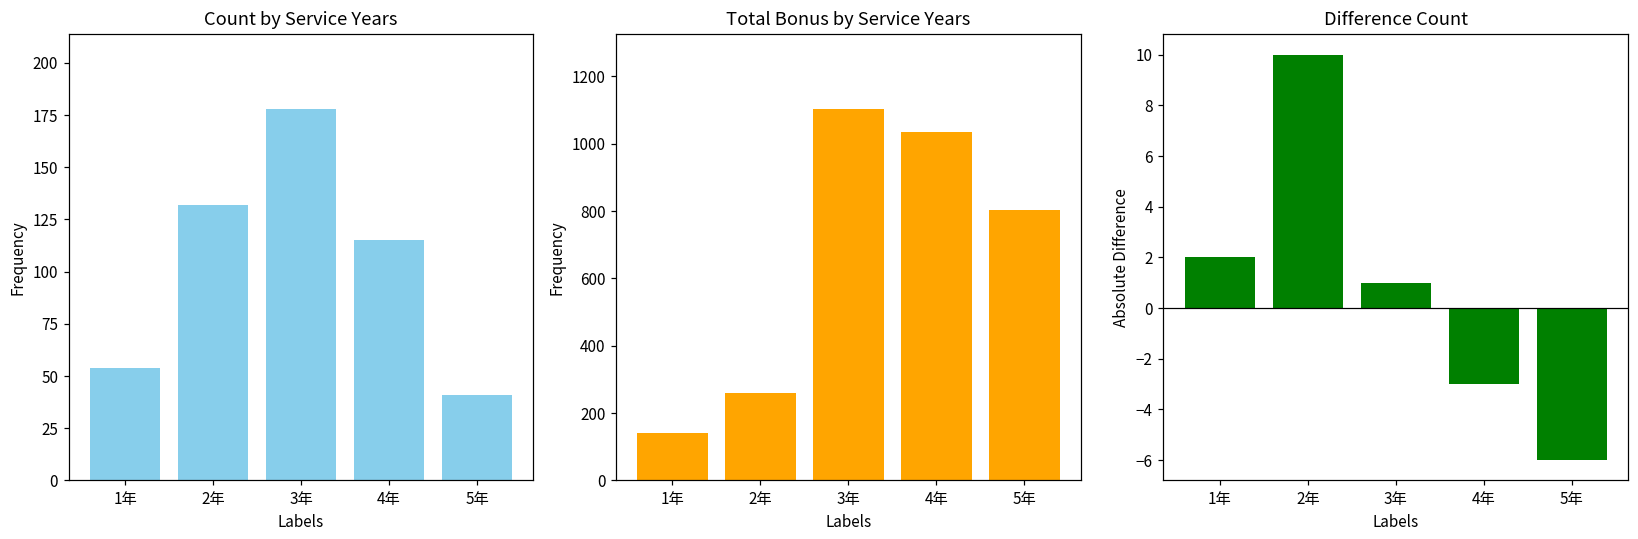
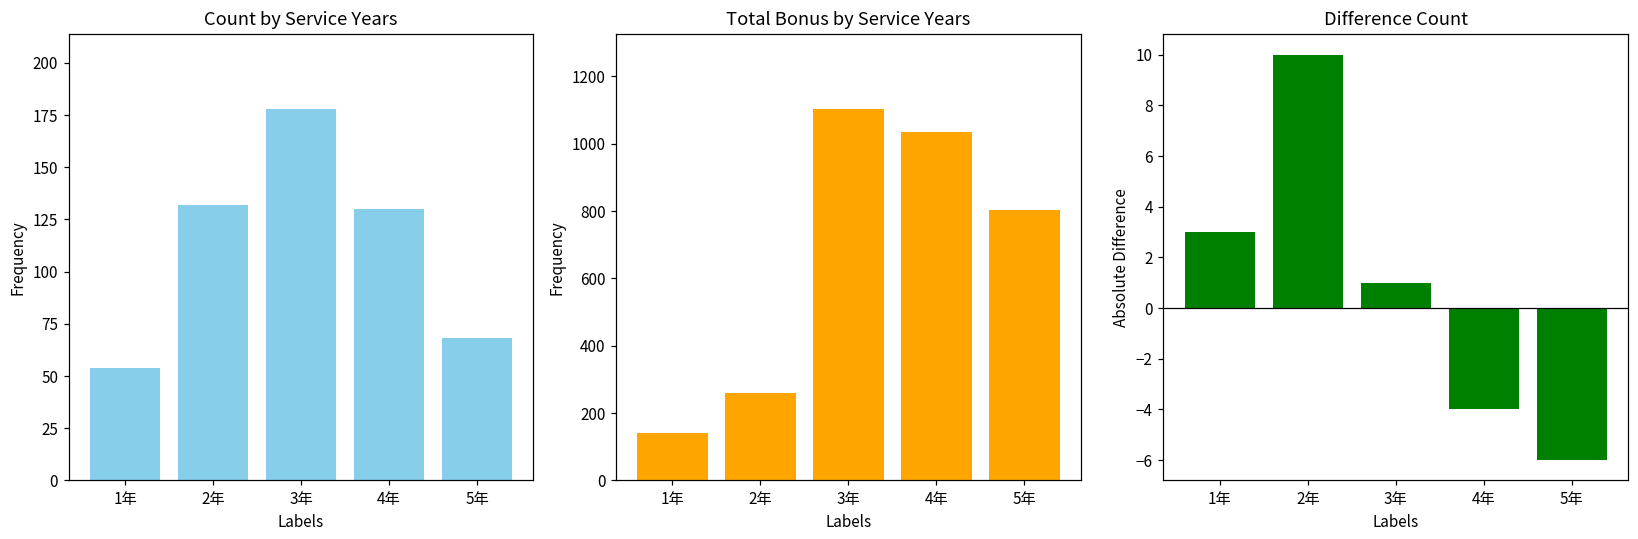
  {
    "Count by Service Years": {
      "1年": 54,
      "2年": 132,
      "3年": 178,
-     "4年": 115,
-     "5年": 41
+     "4年": 130,
+     "5年": 68
    },
    "Total Bonus by Service Years": {
      "1年": 140,
      "2年": 260,
      "3年": 1100,
      "4年": 1040,
      "5年": 800
    },
    "Difference Count": {
-     "1年": 2,
+     "1年": 3,
      "2年": 10,
      "3年": 1,
-     "4年": -3,
+     "4年": -4,
      "5年": -6
    }
  }
